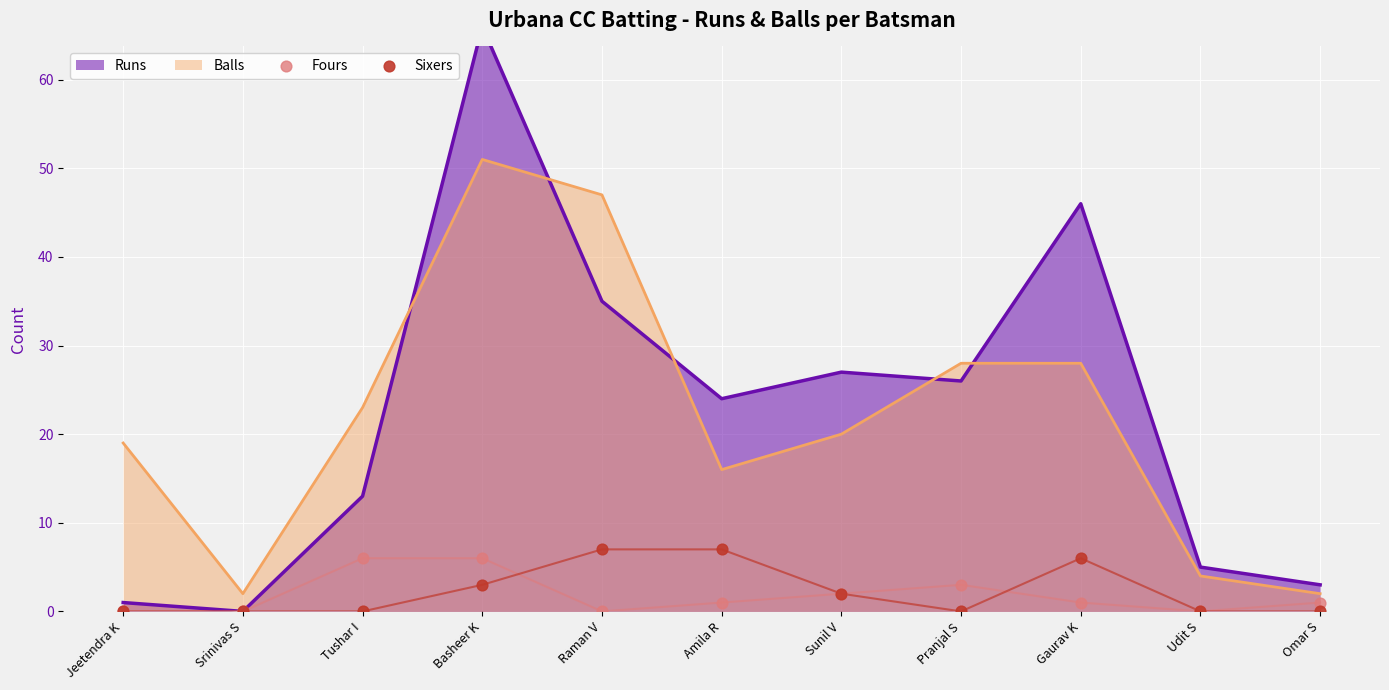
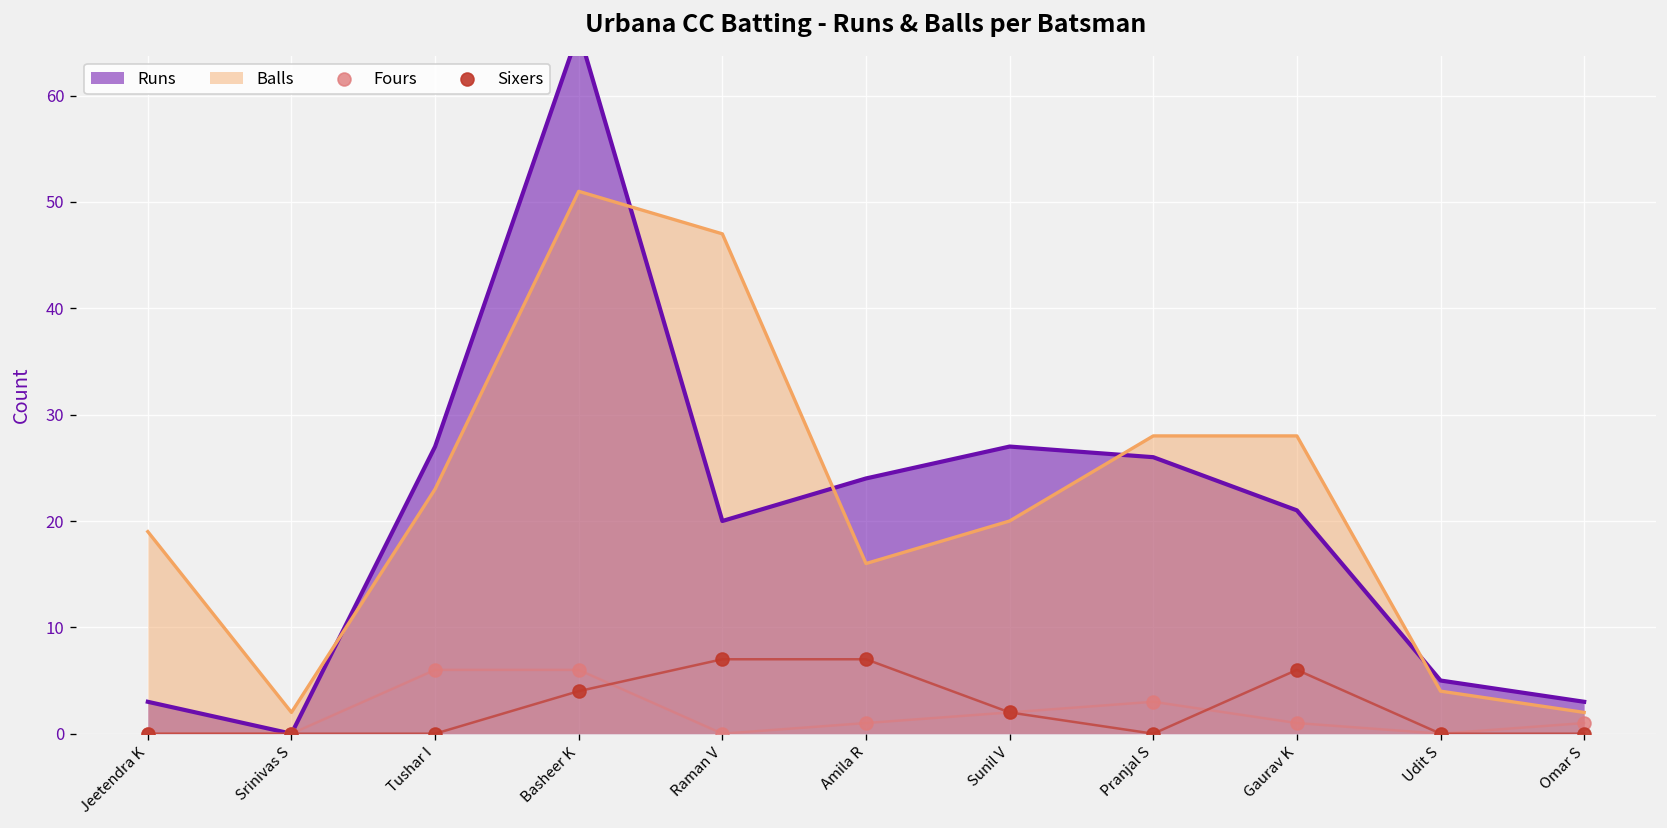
  {
    "Runs": {
-     "Jeetendra K": 1,
-     "Tushar I": 13,
-     "Raman V": 35,
+     "Jeetendra K": 3,
+     "Tushar I": 27,
+     "Raman V": 20,
      "Amila R": 24,
      "Sunil V": 27,
      "Pranjal S": 26,
-     "Gaurav K": 46,
+     "Gaurav K": 21,
      "Udit S": 5,
      "Omar S": 3
    },
    "Sixers": {
      "Tushar I": 0,
-     "Basheer K": 3,
+     "Basheer K": 4,
      "Raman V": 7,
      "Amila R": 7,
      "Pranjal S": 0,
      "Gaurav K": 6,
      "Omar S": 0
    }
  }
